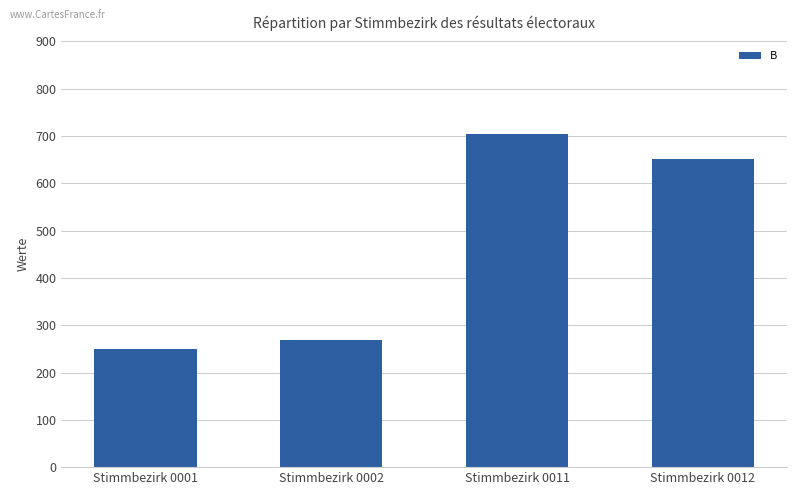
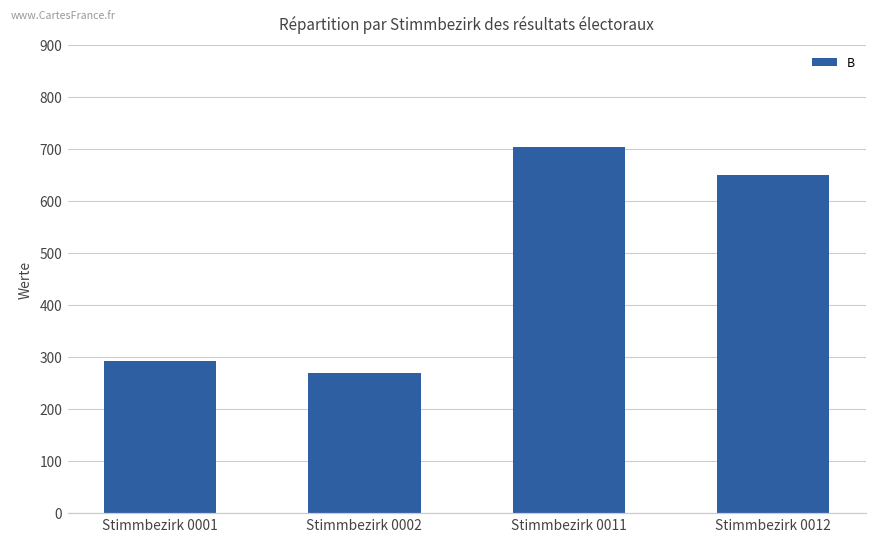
  {
-   "Stimmbezirk 0001": 250,
+   "Stimmbezirk 0001": 290,
    "Stimmbezirk 0002": 270,
    "Stimmbezirk 0011": 700,
    "Stimmbezirk 0012": 650
  }
